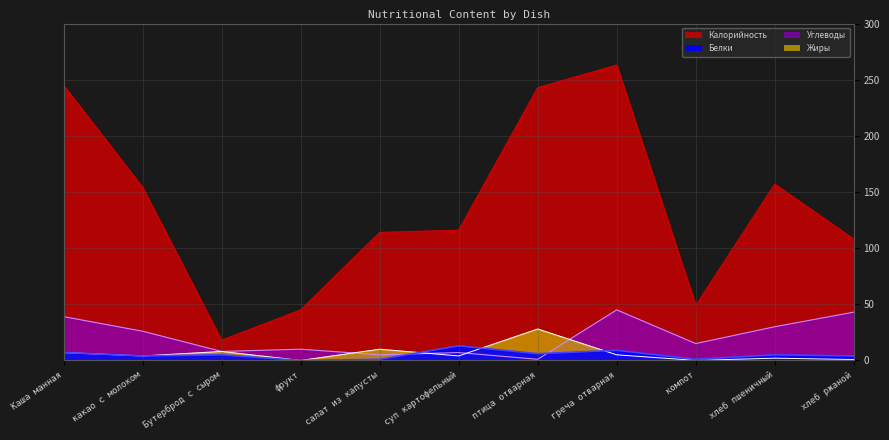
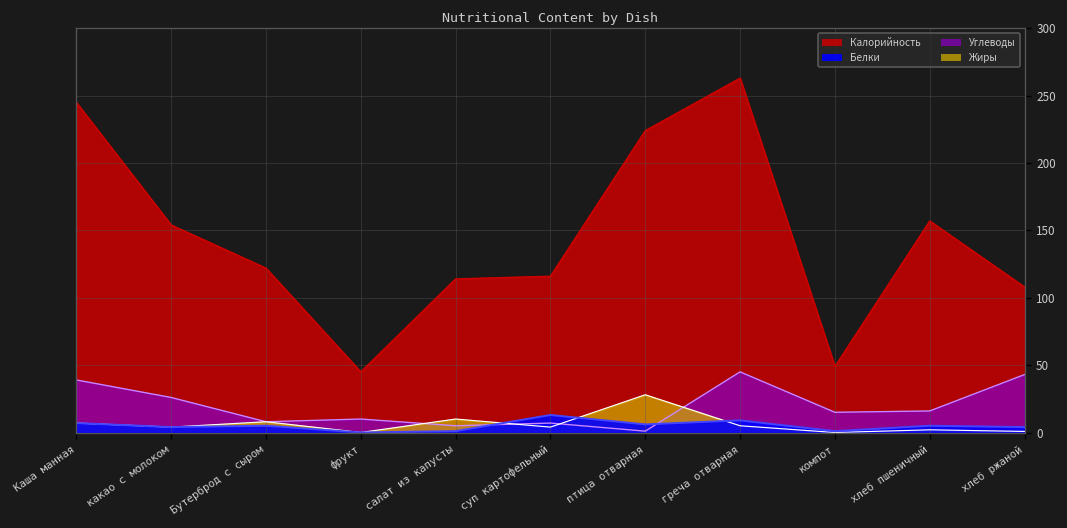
  {
    "Калорийность": {
      "Каша манная": 245,
      "какао с молоком": 154,
-     "Бутерброд с сыром": 18,
+     "Бутерброд с сыром": 122,
      "фрукт": 45,
      "салат из капусты": 114,
      "суп картофельный": 116,
-     "птица отварная": 243,
+     "птица отварная": 224,
      "греча отварная": 263,
      "компот": 49,
      "хлеб пшеничный": 157,
      "хлеб ржаной": 108
    },
    "Углеводы": {
      "Каша манная": 39,
      "какао с молоком": 26,
      "фрукт": 10,
      "салат из капусты": 5,
      "суп картофельный": 7,
      "птица отварная": 1,
      "греча отварная": 45,
      "компот": 15,
-     "хлеб пшеничный": 30,
+     "хлеб пшеничный": 16,
      "хлеб ржаной": 43
    },
    "Жиры": {
      "салат из капусты": 10,
      "суп картофельный": 4,
      "птица отварная": 28,
      "греча отварная": 5,
      "хлеб пшеничный": 2,
      "хлеб ржаной": 1
    },
    "Белки": {
      "Бутерброд с сыром": 5,
      "салат из капусты": 1,
      "суп картофельный": 13,
      "птица отварная": 6,
      "греча отварная": 9,
      "хлеб пшеничный": 5,
      "хлеб ржаной": 4
    }
  }
